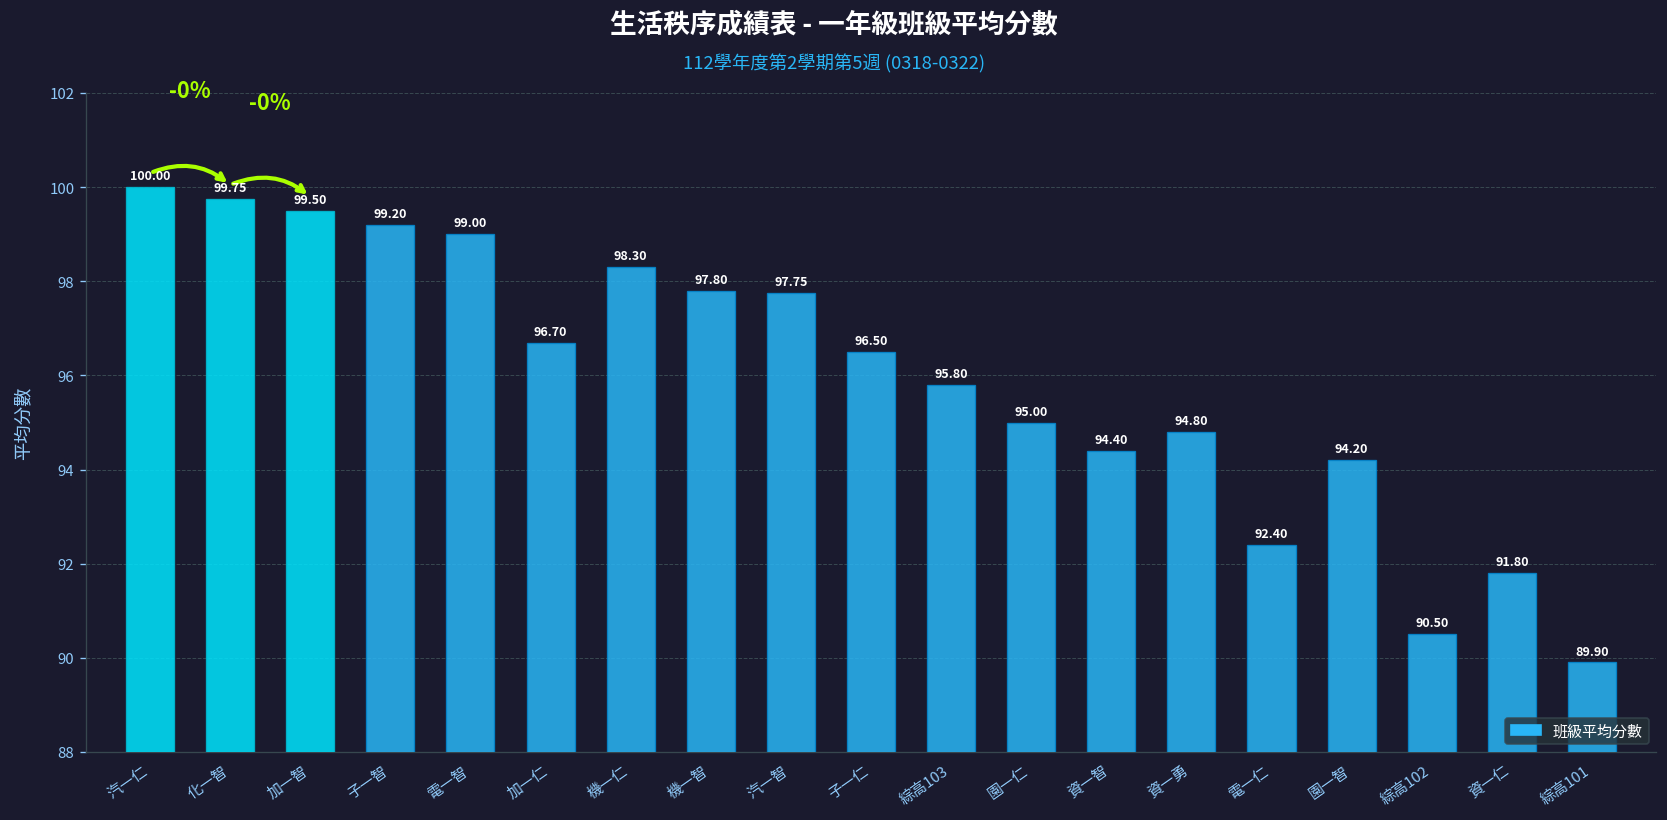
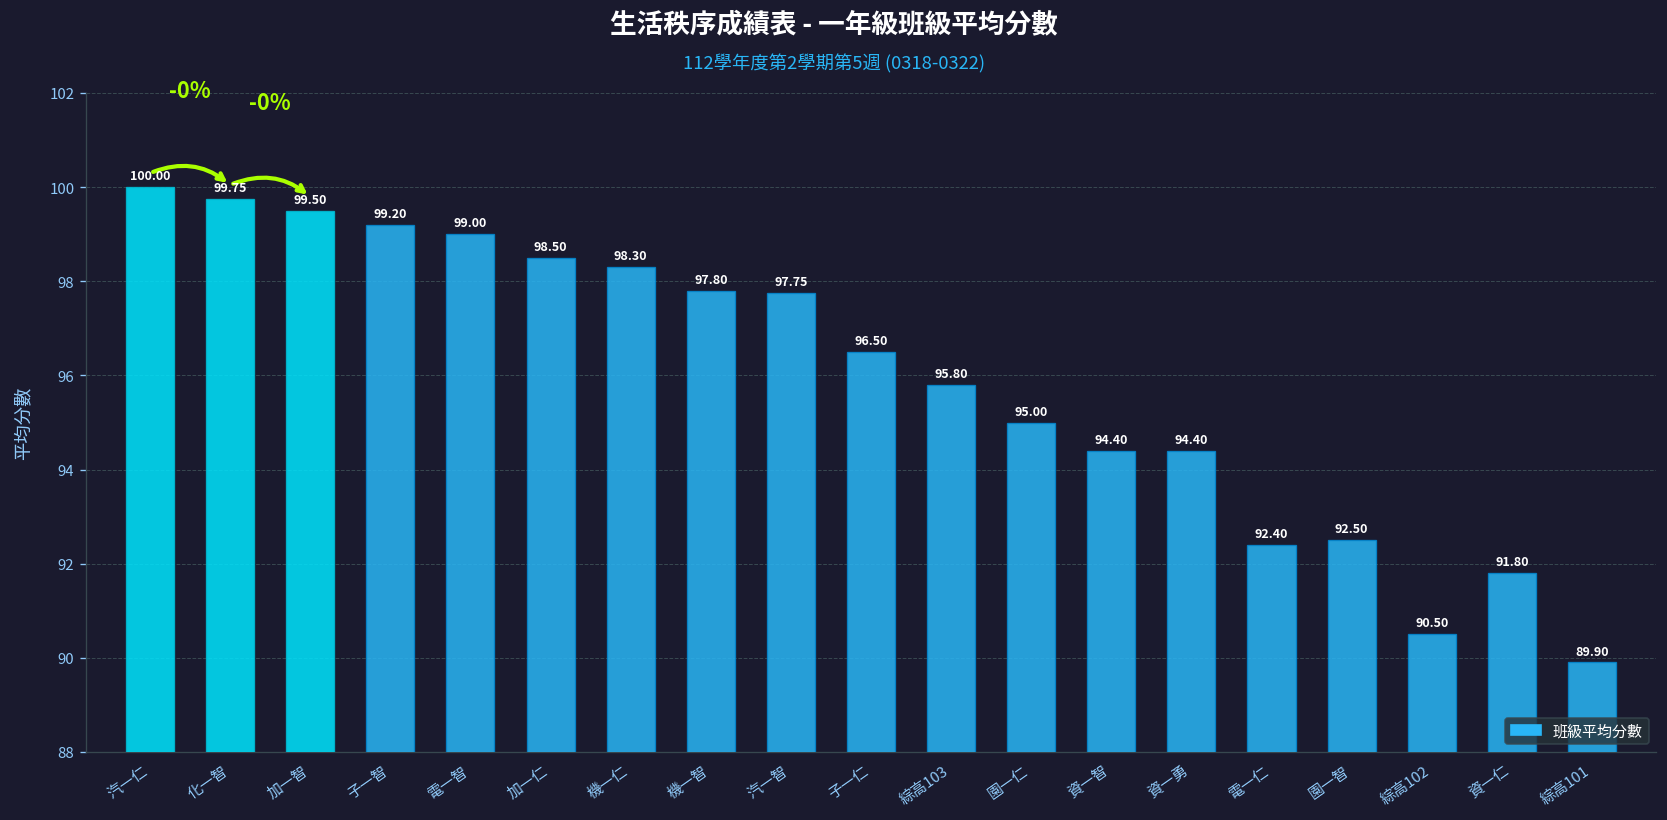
  {
    "汽一仁": 100.00,
    "化一智": 99.75,
    "加一智": 99.50,
    "子一智": 99.20,
    "電一智": 99.00,
-   "加一仁": 96.70,
+   "加一仁": 98.50,
    "機一仁": 98.30,
    "機一智": 97.80,
    "汽一智": 97.75,
    "子一仁": 96.50,
    "綜高103": 95.80,
    "園一仁": 95.00,
    "資一智": 94.40,
-   "資一勇": 94.80,
+   "資一勇": 94.40,
    "電一仁": 92.40,
-   "園一智": 94.20,
+   "園一智": 92.50,
    "綜高102": 90.50,
    "資一仁": 91.80,
    "綜高101": 89.90
  }
